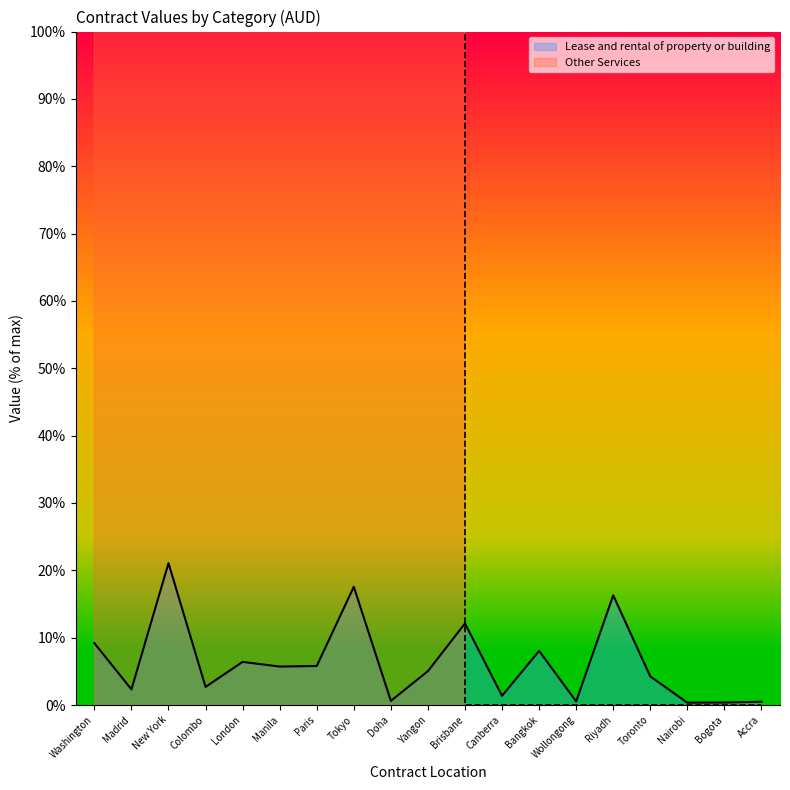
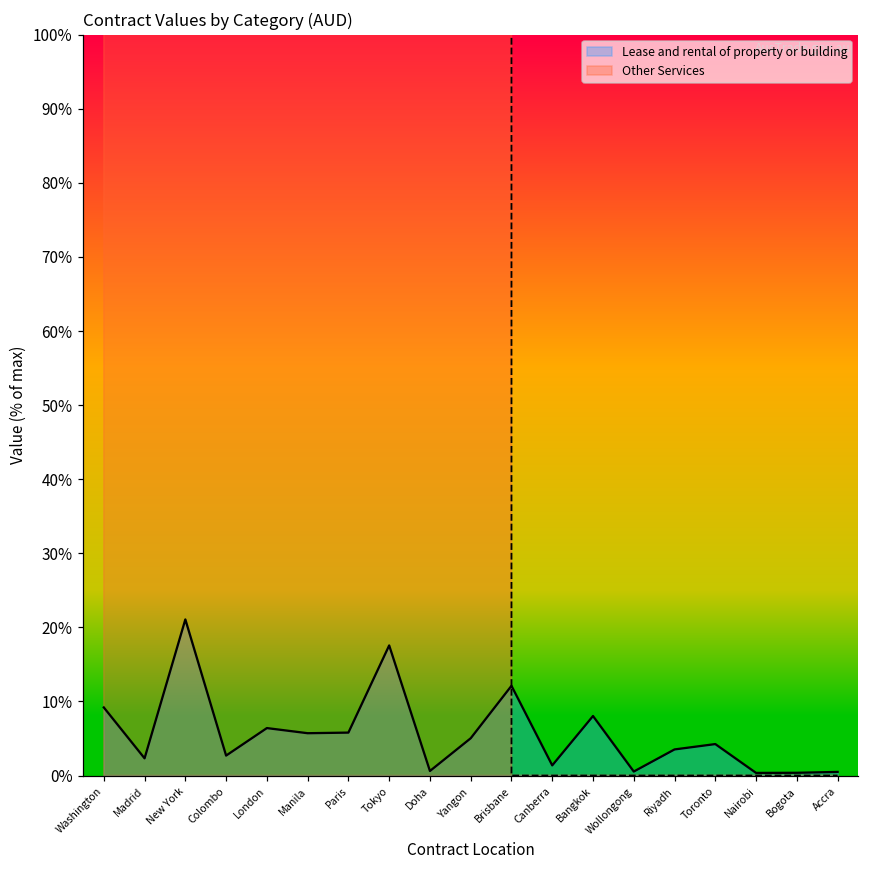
  {
    "Lease and rental of property or building": {
      "Washington": "9%",
      "Madrid": "2%",
      "New York": "21%",
      "Colombo": "3%",
      "London": "6%",
      "Manila": "6%",
      "Paris": "6%",
      "Tokyo": "18%",
      "Doha": "1%",
      "Yangon": "5%",
      "Brisbane": "12%",
      "Canberra": "1%",
      "Bangkok": "8%",
      "Wollongong": "1%",
-     "Riyadh": "16%",
+     "Riyadh": "4%",
      "Toronto": "4%",
      "Accra": "0%"
    },
    "Other Services": {
      "Brisbane": "0%",
      "Canberra": "0%",
      "Bangkok": "0%",
      "Wollongong": "0%",
      "Riyadh": "0%",
      "Toronto": "0%",
      "Accra": "0%"
    }
  }
